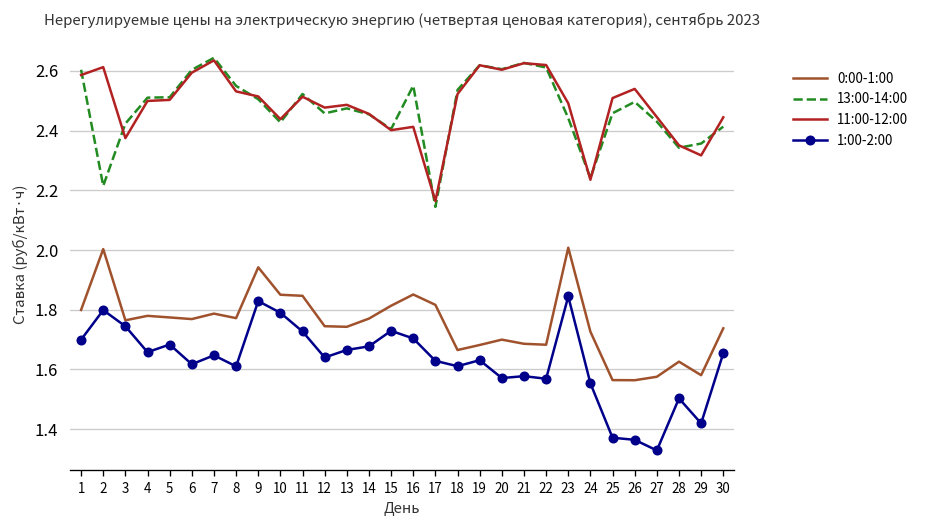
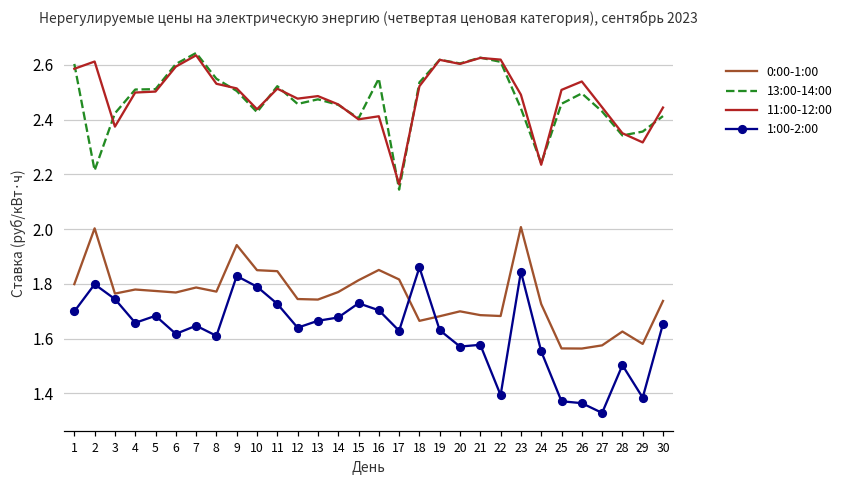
  {
    "13:00-14:00": {
      "1": 2.60,
      "2": 2.21,
      "3": 2.42,
      "4": 2.51,
      "8": 2.55,
      "10": 2.43,
      "12": 2.46,
      "13": 2.47,
      "16": 2.55,
      "17": 2.14,
      "18": 2.54,
      "23": 2.44,
      "25": 2.46,
      "26": 2.50,
      "27": 2.43,
      "29": 2.36,
      "30": 2.41
    },
    "1:00-2:00": {
      "1": 1.70,
      "2": 1.80,
      "3": 1.74,
      "4": 1.66,
      "5": 1.68,
      "6": 1.62,
      "7": 1.65,
      "8": 1.61,
      "9": 1.83,
      "10": 1.79,
      "11": 1.73,
      "12": 1.64,
      "13": 1.67,
      "14": 1.68,
      "15": 1.73,
      "16": 1.70,
      "17": 1.63,
-     "18": 1.61,
+     "18": 1.86,
      "19": 1.63,
      "20": 1.57,
      "21": 1.58,
-     "22": 1.57,
+     "22": 1.39,
      "23": 1.84,
      "24": 1.55,
      "25": 1.37,
      "26": 1.36,
      "27": 1.33,
      "28": 1.50,
-     "29": 1.42,
+     "29": 1.38,
      "30": 1.65
    }
  }
